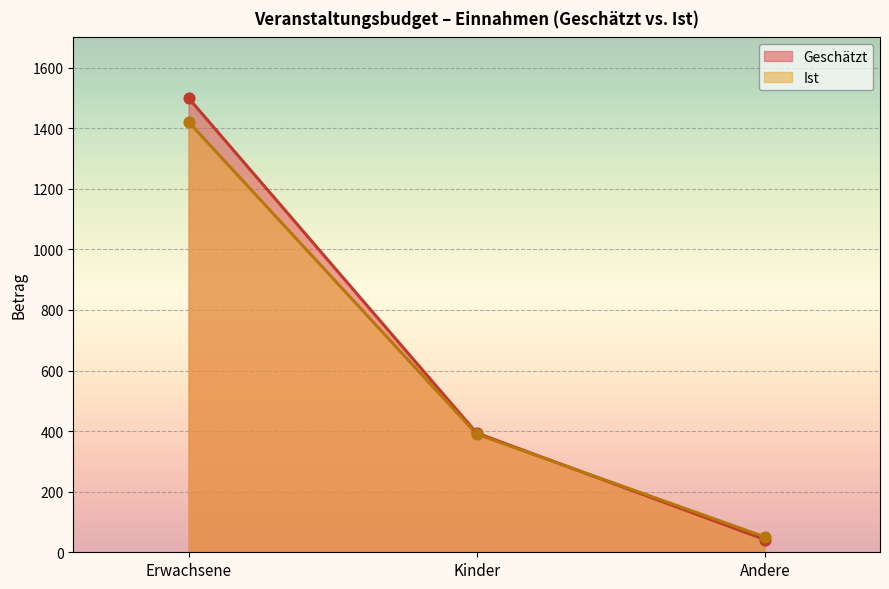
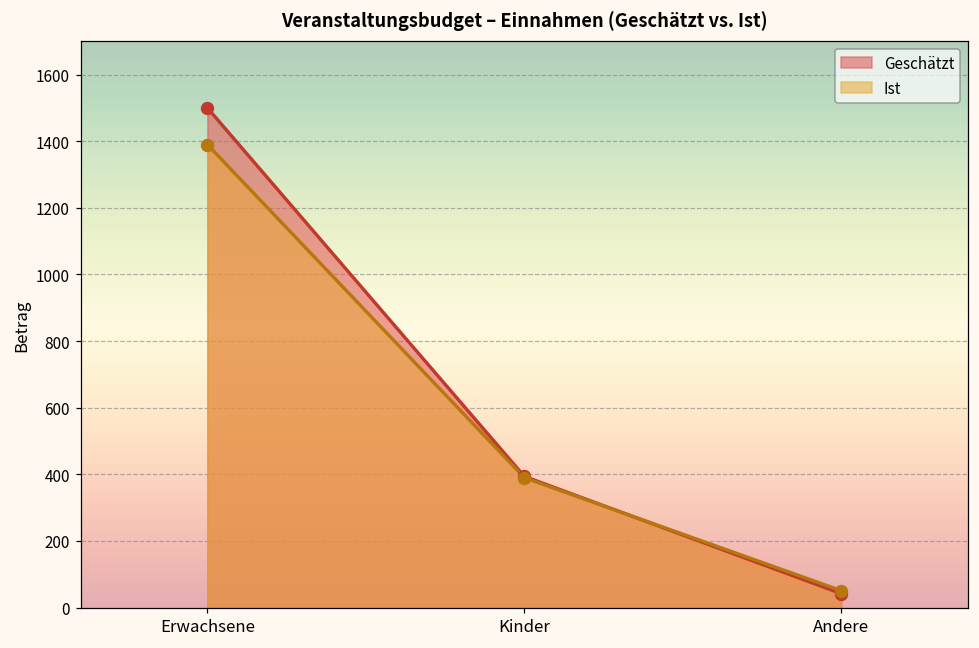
  {
    "Geschätzt": {
      "Erwachsene": 1500,
      "Andere": 40
    },
    "Ist": {
-     "Erwachsene": 1420,
+     "Erwachsene": 1390,
      "Andere": 50
    }
  }
